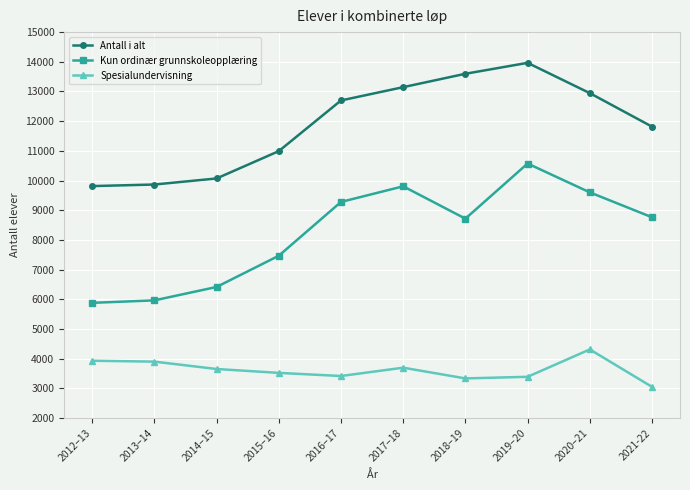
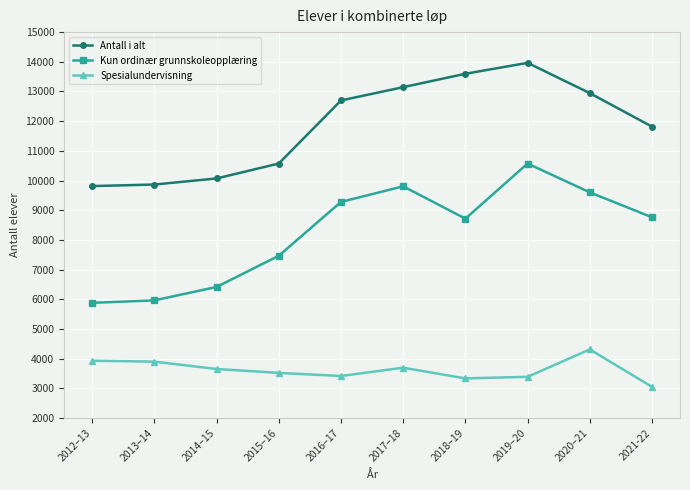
  {
    "Antall i alt": {
      "2012–13": 9800,
      "2013–14": 9900,
      "2014–15": 10100,
-     "2015–16": 11000,
+     "2015–16": 10600,
      "2016–17": 12700,
      "2017–18": 13100,
      "2018–19": 13600,
      "2019–20": 14000,
      "2020–21": 12900,
      "2021-22": 11800
    },
    "Kun ordinær grunnskoleopplæring": {
      "2012–13": 5900,
      "2013–14": 6000,
      "2014–15": 6400,
      "2015–16": 7500,
      "2016–17": 9300,
      "2017–18": 9800,
      "2018–19": 8700,
      "2019–20": 10600,
      "2020–21": 9600,
      "2021-22": 8800
    },
    "Spesialundervisning": {
      "2012–13": 3900,
      "2013–14": 3900,
      "2014–15": 3700,
      "2015–16": 3500,
      "2016–17": 3400,
      "2017–18": 3700,
      "2018–19": 3300,
      "2019–20": 3400,
      "2020–21": 4300,
      "2021-22": 3100
    }
  }
